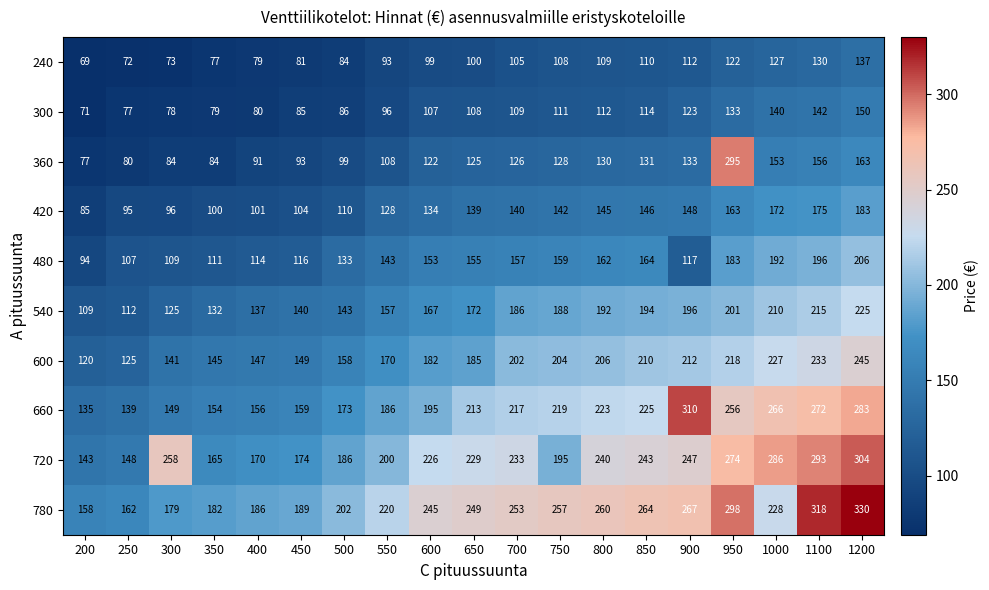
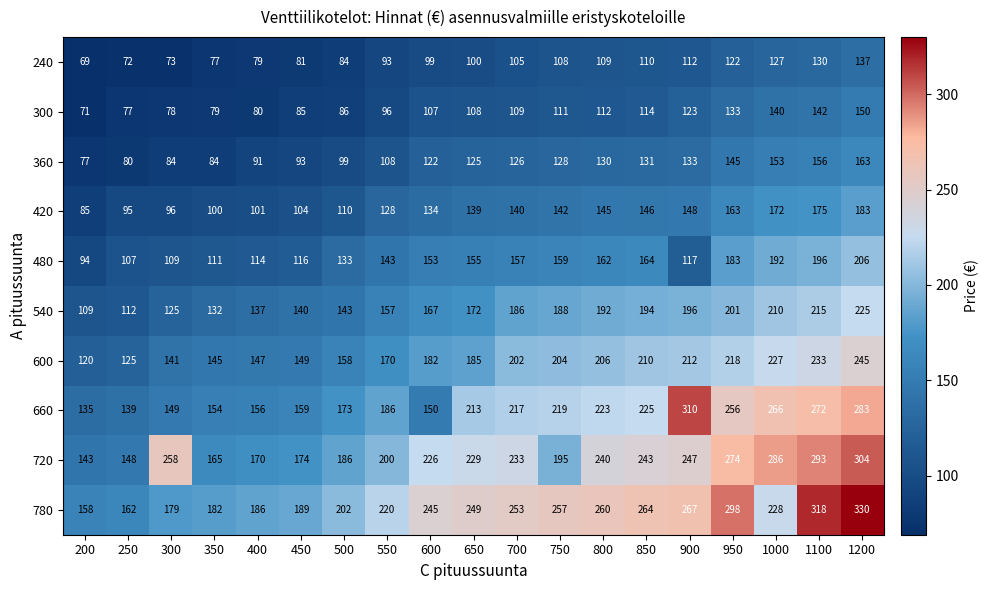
  {
    "240": {
      "200": 69,
      "250": 72,
      "300": 73,
      "350": 77,
      "400": 79,
      "450": 81,
      "500": 84,
      "550": 93,
      "600": 99,
      "650": 100,
      "700": 105,
      "750": 108,
      "800": 109,
      "850": 110,
      "900": 112,
      "950": 122,
      "1000": 127,
      "1100": 130,
      "1200": 137
    },
    "300": {
      "200": 71,
      "250": 77,
      "300": 78,
      "350": 79,
      "400": 80,
      "450": 85,
      "500": 86,
      "550": 96,
      "600": 107,
      "650": 108,
      "700": 109,
      "750": 111,
      "800": 112,
      "850": 114,
      "900": 123,
      "950": 133,
      "1000": 140,
      "1100": 142,
      "1200": 150
    },
    "360": {
      "200": 77,
      "250": 80,
      "300": 84,
      "350": 84,
      "400": 91,
      "450": 93,
      "500": 99,
      "550": 108,
      "600": 122,
      "650": 125,
      "700": 126,
      "750": 128,
      "800": 130,
      "850": 131,
      "900": 133,
-     "950": 295,
+     "950": 145,
      "1000": 153,
      "1100": 156,
      "1200": 163
    },
    "420": {
      "200": 85,
      "250": 95,
      "300": 96,
      "350": 100,
      "400": 101,
      "450": 104,
      "500": 110,
      "550": 128,
      "600": 134,
      "650": 139,
      "700": 140,
      "750": 142,
      "800": 145,
      "850": 146,
      "900": 148,
      "950": 163,
      "1000": 172,
      "1100": 175,
      "1200": 183
    },
    "480": {
      "200": 94,
      "250": 107,
      "300": 109,
      "350": 111,
      "400": 114,
      "450": 116,
      "500": 133,
      "550": 143,
      "600": 153,
      "650": 155,
      "700": 157,
      "750": 159,
      "800": 162,
      "850": 164,
      "900": 117,
      "950": 183,
      "1000": 192,
      "1100": 196,
      "1200": 206
    },
    "540": {
      "200": 109,
      "250": 112,
      "300": 125,
      "350": 132,
      "400": 137,
      "450": 140,
      "500": 143,
      "550": 157,
      "600": 167,
      "650": 172,
      "700": 186,
      "750": 188,
      "800": 192,
      "850": 194,
      "900": 196,
      "950": 201,
      "1000": 210,
      "1100": 215,
      "1200": 225
    },
    "600": {
      "200": 120,
      "250": 125,
      "300": 141,
      "350": 145,
      "400": 147,
      "450": 149,
      "500": 158,
      "550": 170,
      "600": 182,
      "650": 185,
      "700": 202,
      "750": 204,
      "800": 206,
      "850": 210,
      "900": 212,
      "950": 218,
      "1000": 227,
      "1100": 233,
      "1200": 245
    },
    "660": {
      "200": 135,
      "250": 139,
      "300": 149,
      "350": 154,
      "400": 156,
      "450": 159,
      "500": 173,
      "550": 186,
-     "600": 195,
+     "600": 150,
      "650": 213,
      "700": 217,
      "750": 219,
      "800": 223,
      "850": 225,
      "900": 310,
      "950": 256,
      "1000": 266,
      "1100": 272,
      "1200": 283
    },
    "720": {
      "200": 143,
      "250": 148,
      "300": 258,
      "350": 165,
      "400": 170,
      "450": 174,
      "500": 186,
      "550": 200,
      "600": 226,
      "650": 229,
      "700": 233,
      "750": 195,
      "800": 240,
      "850": 243,
      "900": 247,
      "950": 274,
      "1000": 286,
      "1100": 293,
      "1200": 304
    },
    "780": {
      "200": 158,
      "250": 162,
      "300": 179,
      "350": 182,
      "400": 186,
      "450": 189,
      "500": 202,
      "550": 220,
      "600": 245,
      "650": 249,
      "700": 253,
      "750": 257,
      "800": 260,
      "850": 264,
      "900": 267,
      "950": 298,
      "1000": 228,
      "1100": 318,
      "1200": 330
    }
  }
